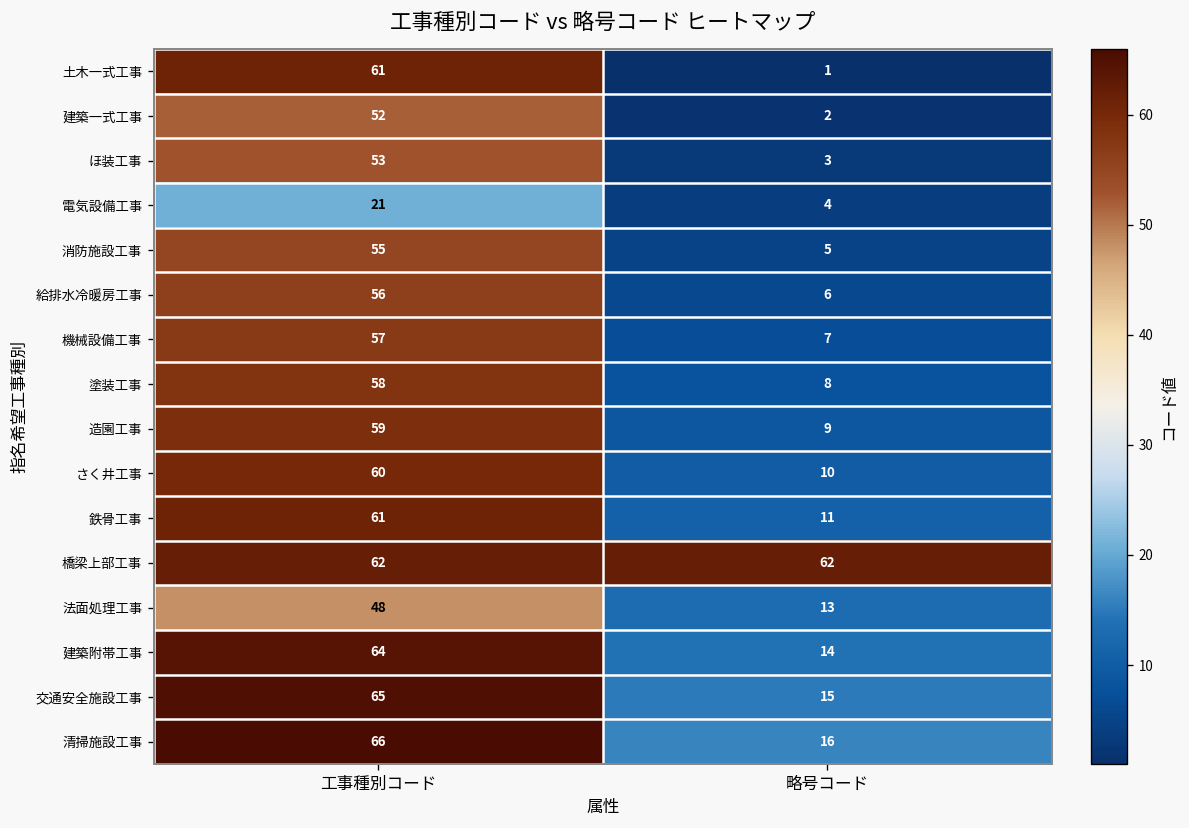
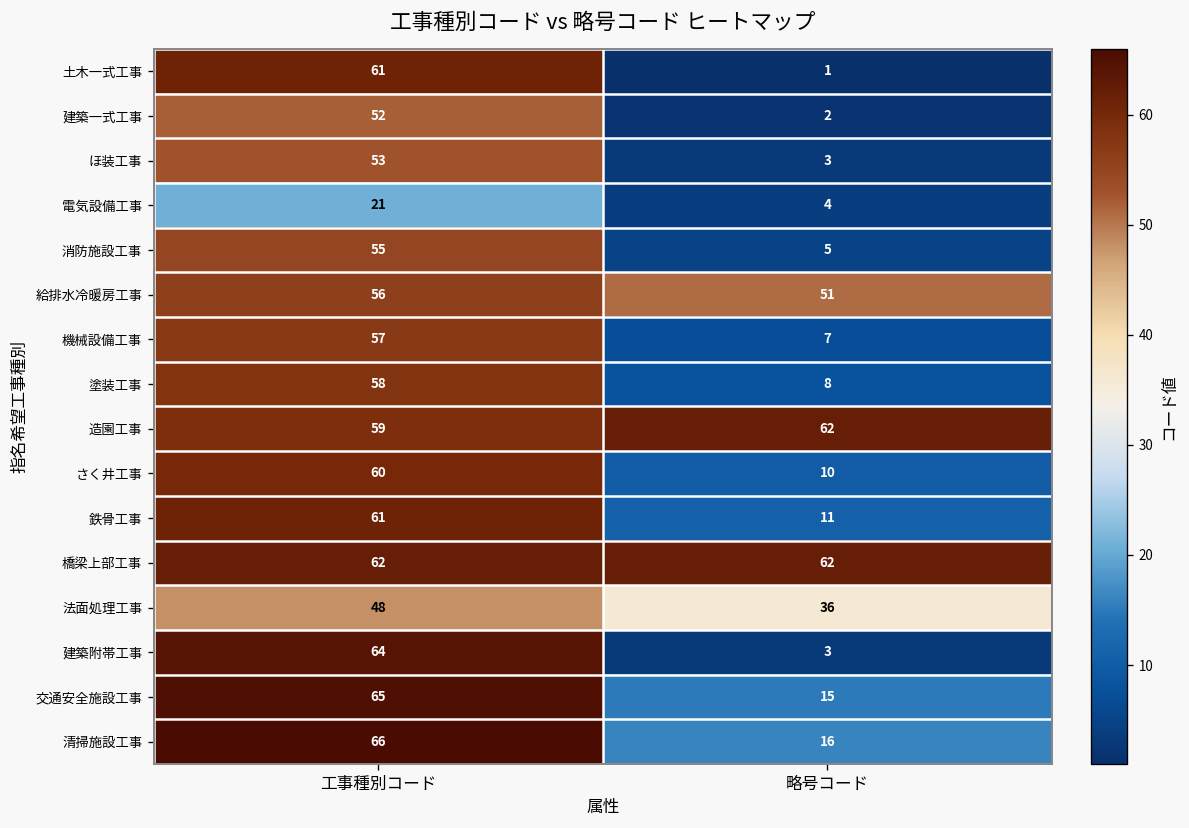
  {
    "土木一式工事": {
      "工事種別コード": 61,
      "略号コード": 1
    },
    "建築一式工事": {
      "工事種別コード": 52,
      "略号コード": 2
    },
    "ほ装工事": {
      "工事種別コード": 53,
      "略号コード": 3
    },
    "電気設備工事": {
      "工事種別コード": 21,
      "略号コード": 4
    },
    "消防施設工事": {
      "工事種別コード": 55,
      "略号コード": 5
    },
    "給排水冷暖房工事": {
      "工事種別コード": 56,
-     "略号コード": 6
+     "略号コード": 51
    },
    "機械設備工事": {
      "工事種別コード": 57,
      "略号コード": 7
    },
    "塗装工事": {
      "工事種別コード": 58,
      "略号コード": 8
    },
    "造園工事": {
      "工事種別コード": 59,
-     "略号コード": 9
+     "略号コード": 62
    },
    "さく井工事": {
      "工事種別コード": 60,
      "略号コード": 10
    },
    "鉄骨工事": {
      "工事種別コード": 61,
      "略号コード": 11
    },
    "橋梁上部工事": {
      "工事種別コード": 62,
      "略号コード": 62
    },
    "法面処理工事": {
      "工事種別コード": 48,
-     "略号コード": 13
+     "略号コード": 36
    },
    "建築附帯工事": {
      "工事種別コード": 64,
-     "略号コード": 14
+     "略号コード": 3
    },
    "交通安全施設工事": {
      "工事種別コード": 65,
      "略号コード": 15
    },
    "清掃施設工事": {
      "工事種別コード": 66,
      "略号コード": 16
    }
  }
